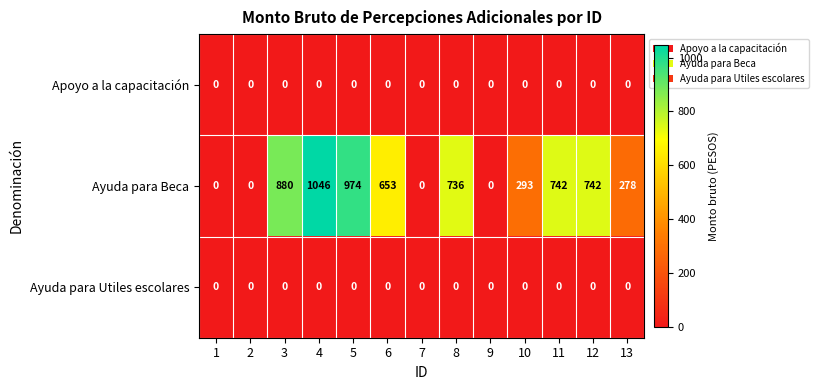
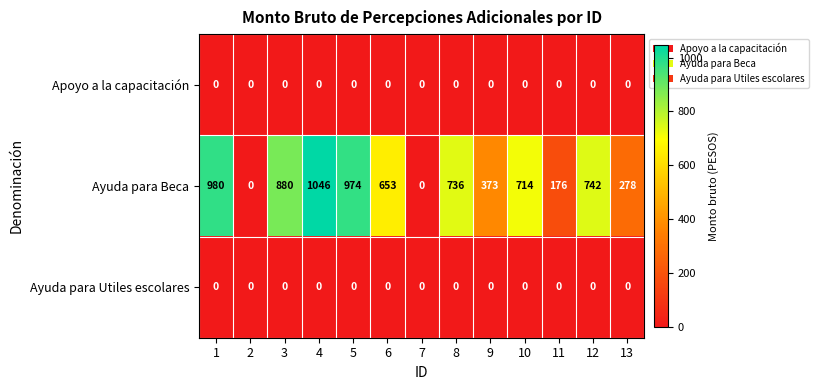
  {
    "Apoyo a la capacitación": {
      "1": 0,
      "2": 0,
      "3": 0,
      "4": 0,
      "5": 0,
      "6": 0,
      "7": 0,
      "8": 0,
      "9": 0,
      "10": 0,
      "11": 0,
      "12": 0,
      "13": 0
    },
    "Ayuda para Beca": {
-     "1": 0,
+     "1": 980,
      "2": 0,
      "3": 880,
      "4": 1046,
      "5": 974,
      "6": 653,
      "7": 0,
      "8": 736,
-     "9": 0,
-     "10": 293,
-     "11": 742,
+     "9": 373,
+     "10": 714,
+     "11": 176,
      "12": 742,
      "13": 278
    },
    "Ayuda para Utiles escolares": {
      "1": 0,
      "2": 0,
      "3": 0,
      "4": 0,
      "5": 0,
      "6": 0,
      "7": 0,
      "8": 0,
      "9": 0,
      "10": 0,
      "11": 0,
      "12": 0,
      "13": 0
    }
  }
